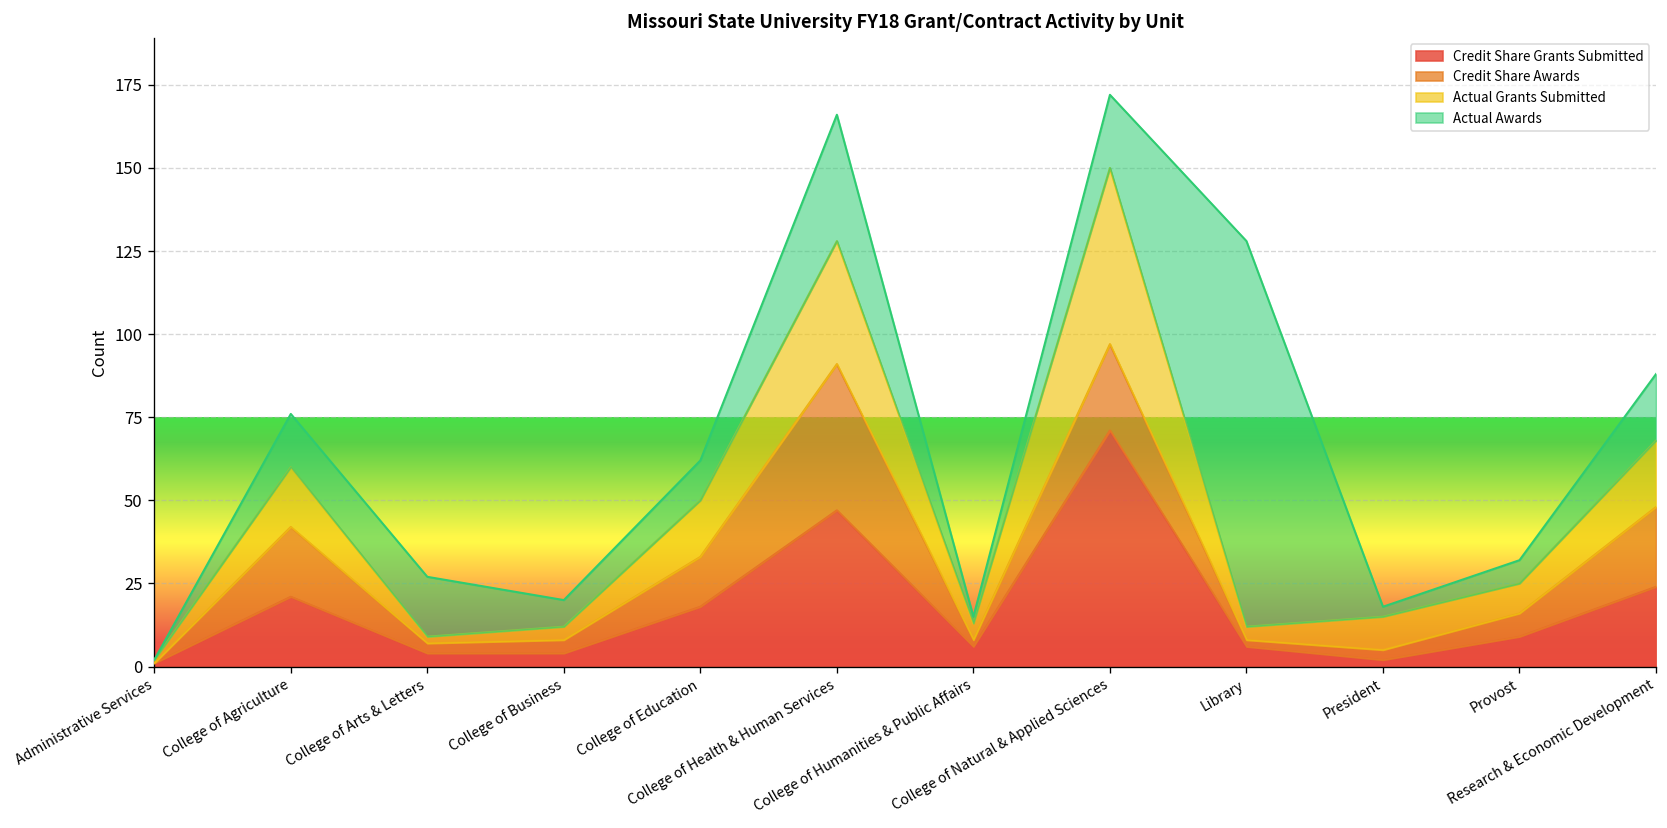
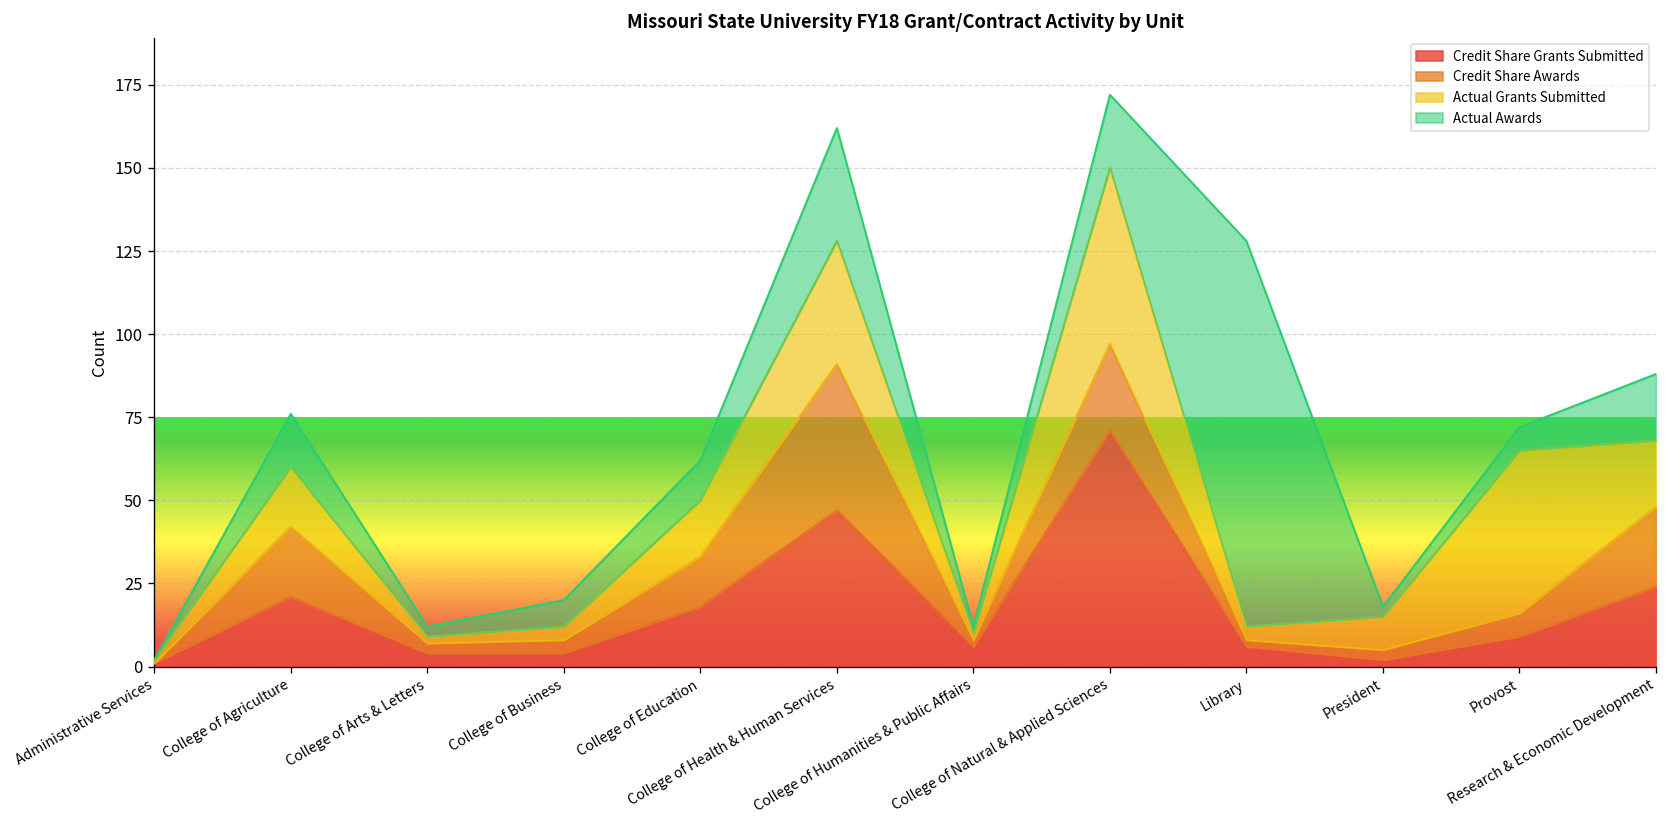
  {
    "Actual Grants Submitted": {
      "College of Agriculture": 18,
      "College of Arts & Letters": 2,
      "College of Business": 4,
      "College of Education": 17,
      "College of Health & Human Services": 37,
-     "College of Humanities & Public Affairs": 5,
+     "College of Humanities & Public Affairs": 2,
      "College of Natural & Applied Sciences": 53,
      "Library": 4,
      "President": 10,
-     "Provost": 9,
+     "Provost": 49,
      "Research & Economic Development": 20
    },
    "Actual Awards": {
      "College of Agriculture": 16,
-     "College of Arts & Letters": 18,
+     "College of Arts & Letters": 3,
      "College of Business": 8,
      "College of Education": 12,
-     "College of Health & Human Services": 38,
+     "College of Health & Human Services": 34,
      "College of Humanities & Public Affairs": 2,
      "College of Natural & Applied Sciences": 22,
      "Library": 116,
      "President": 3,
      "Provost": 7,
      "Research & Economic Development": 20
    }
  }
